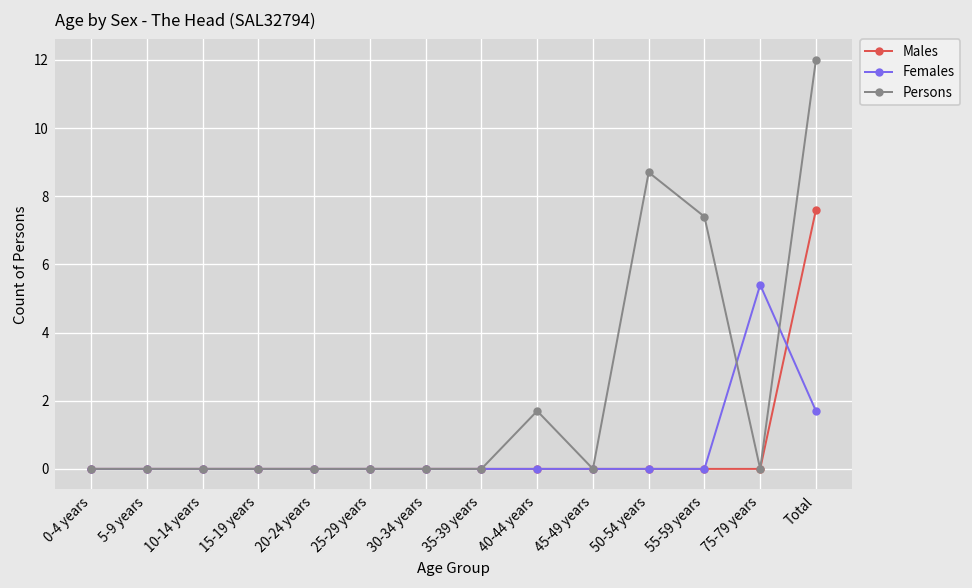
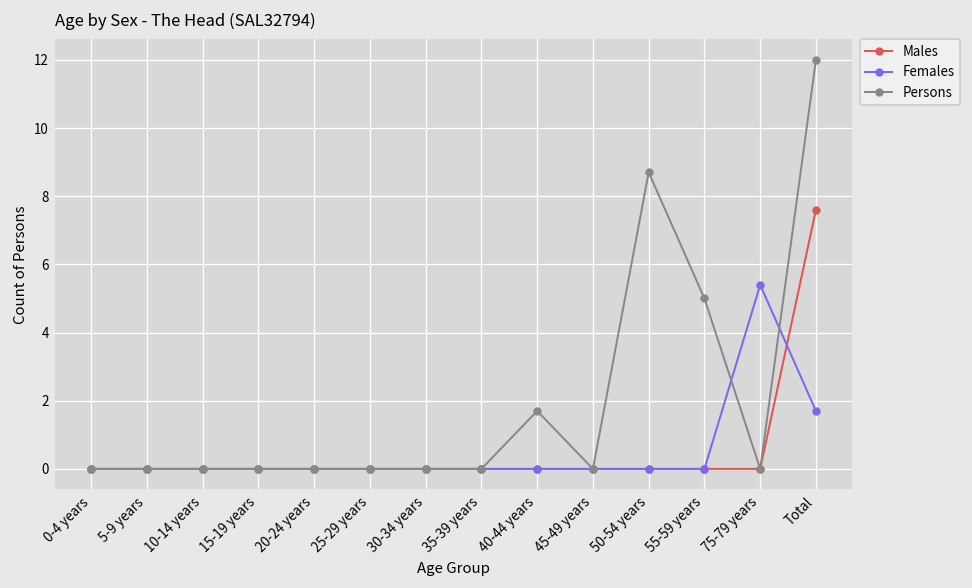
  {
    "Males": {
      "Total": 7.6
    },
    "Females": {
      "75-79 years": 5.4,
      "Total": 1.7
    },
    "Persons": {
      "40-44 years": 1.7,
      "50-54 years": 8.7,
-     "55-59 years": 7.4,
+     "55-59 years": 5.0,
      "Total": 12.0
    }
  }
